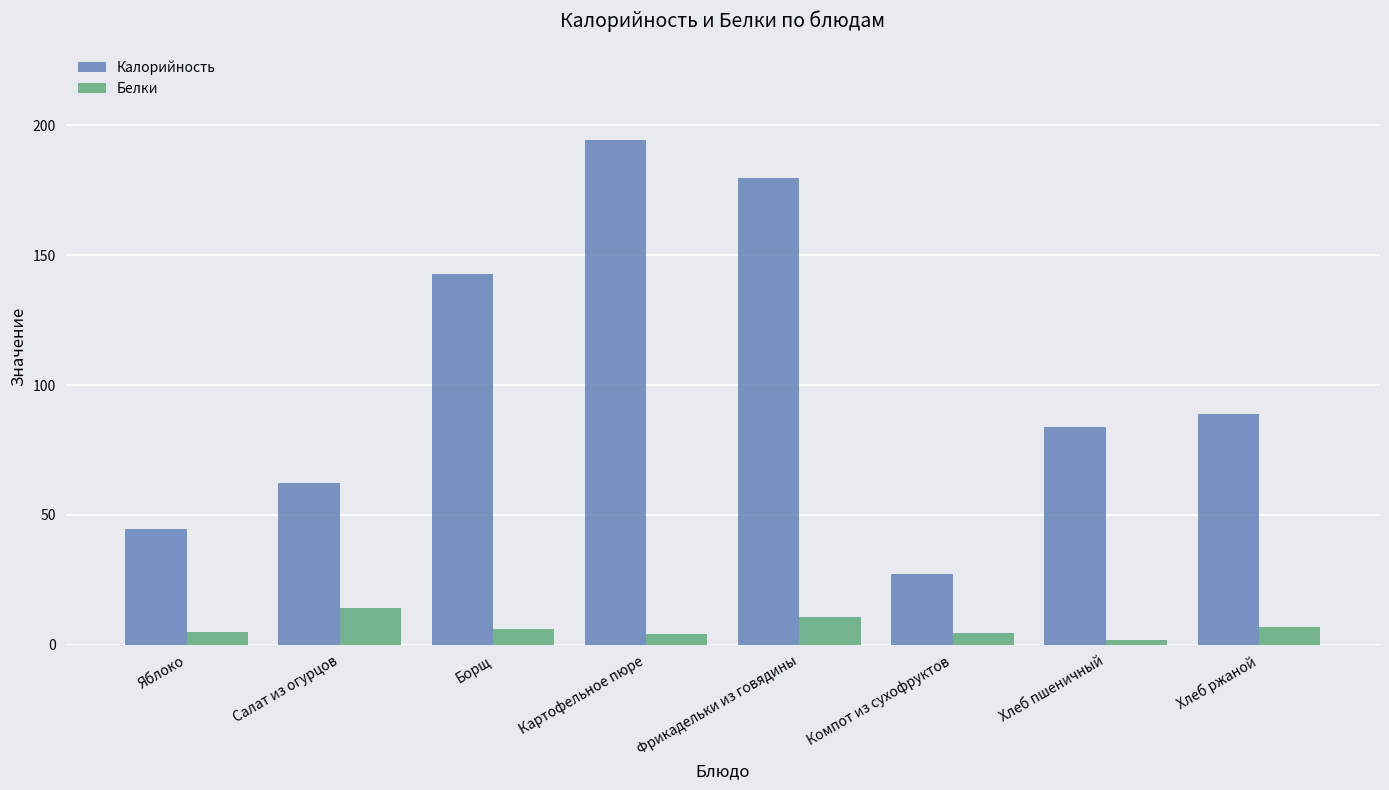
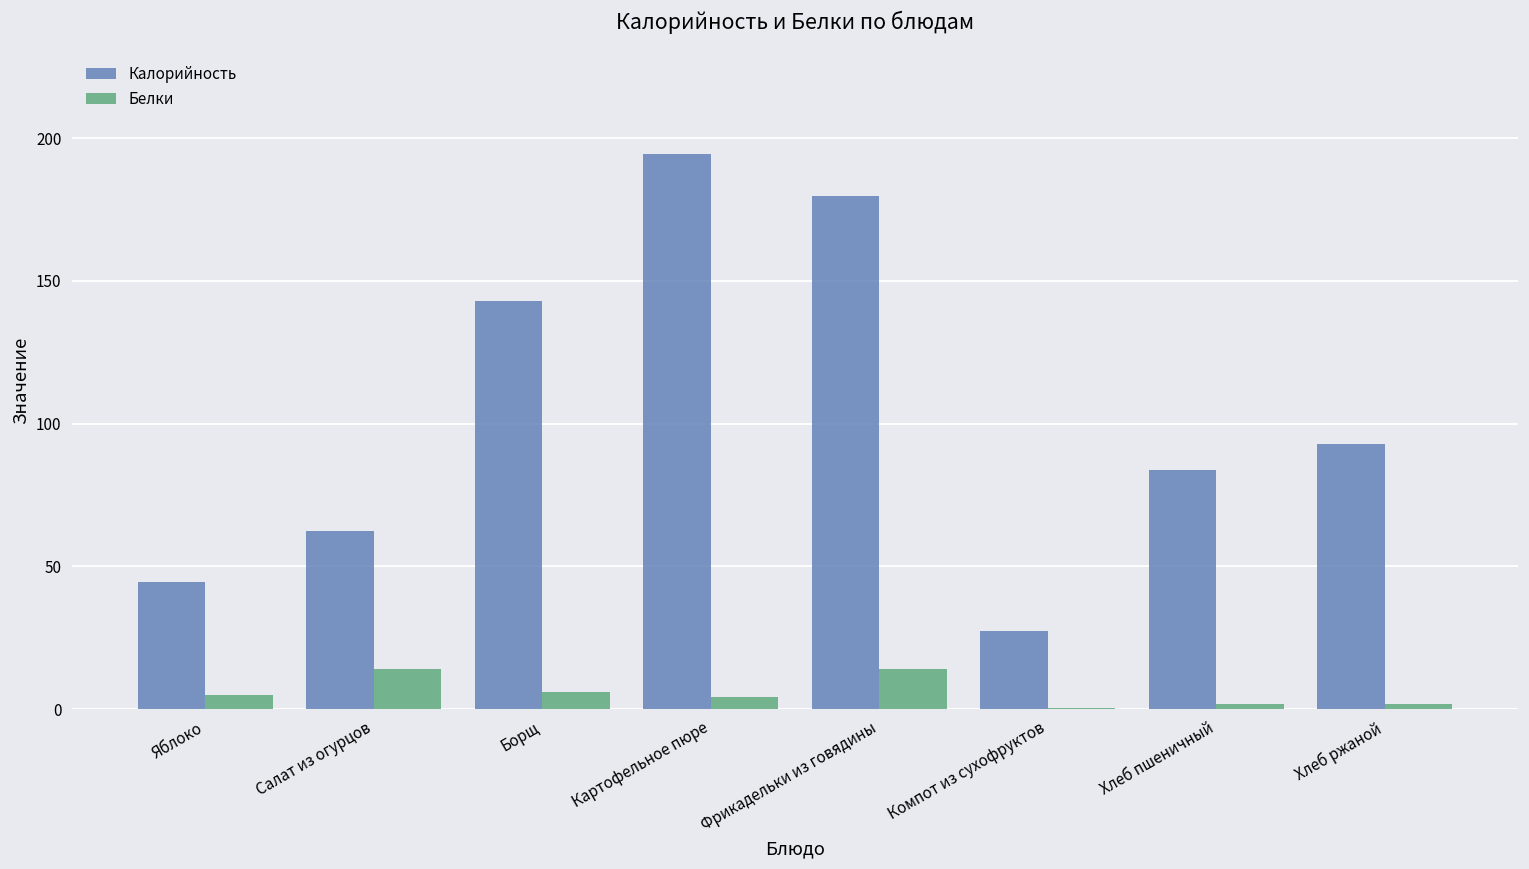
  {
    "Калорийность": {
      "Яблоко": 44,
      "Салат из огурцов": 62,
      "Борщ": 143,
      "Картофельное пюре": 194,
      "Фрикадельки из говядины": 180,
      "Компот из сухофруктов": 27,
      "Хлеб пшеничный": 84,
-     "Хлеб ржаной": 89
+     "Хлеб ржаной": 93
    },
    "Белки": {
      "Яблоко": 5,
      "Салат из огурцов": 14,
      "Борщ": 6,
      "Картофельное пюре": 4,
-     "Фрикадельки из говядины": 11,
-     "Компот из сухофруктов": 4,
+     "Фрикадельки из говядины": 14,
+     "Компот из сухофруктов": 1,
      "Хлеб пшеничный": 2,
-     "Хлеб ржаной": 7
+     "Хлеб ржаной": 2
    }
  }
